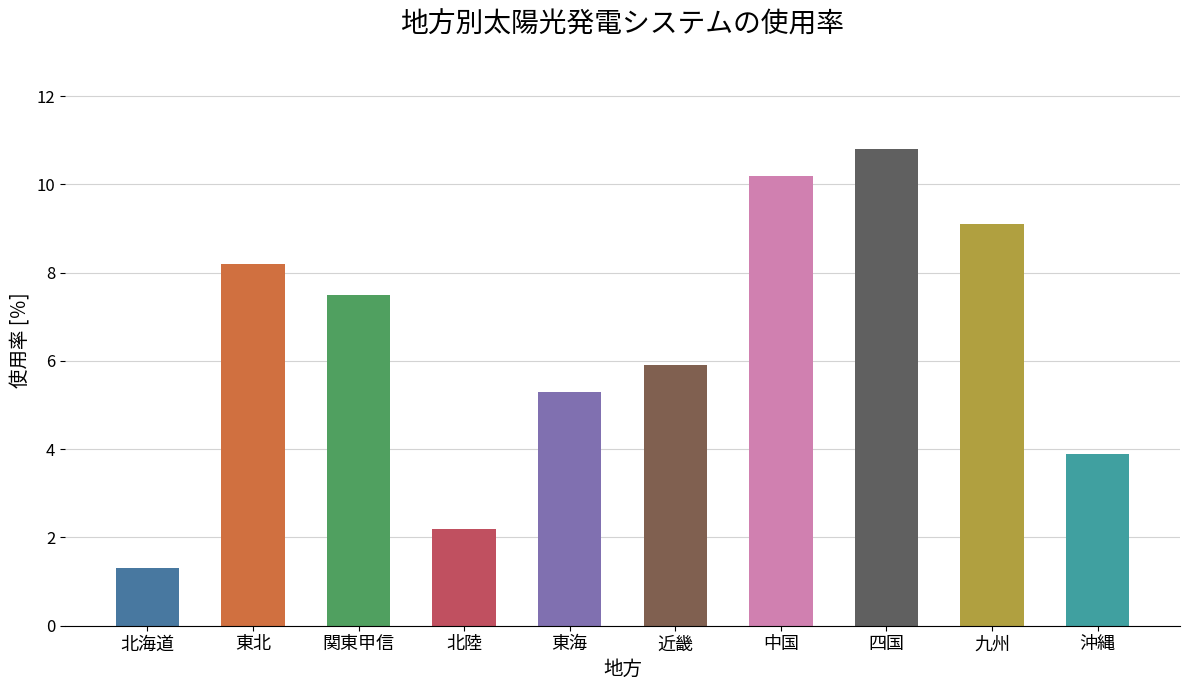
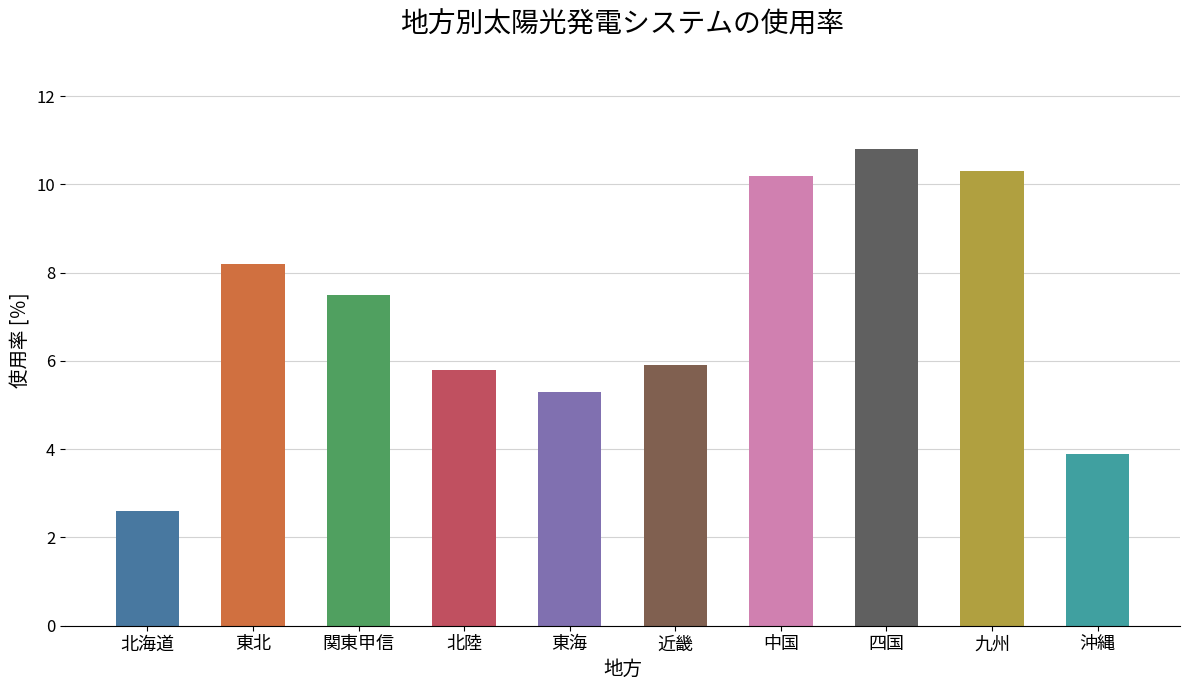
  {
-   "北海道": 1.3,
+   "北海道": 2.6,
    "東北": 8.2,
    "関東甲信": 7.5,
-   "北陸": 2.2,
+   "北陸": 5.8,
    "東海": 5.3,
    "近畿": 5.9,
    "中国": 10.2,
    "四国": 10.8,
-   "九州": 9.1,
+   "九州": 10.3,
    "沖縄": 3.9
  }
